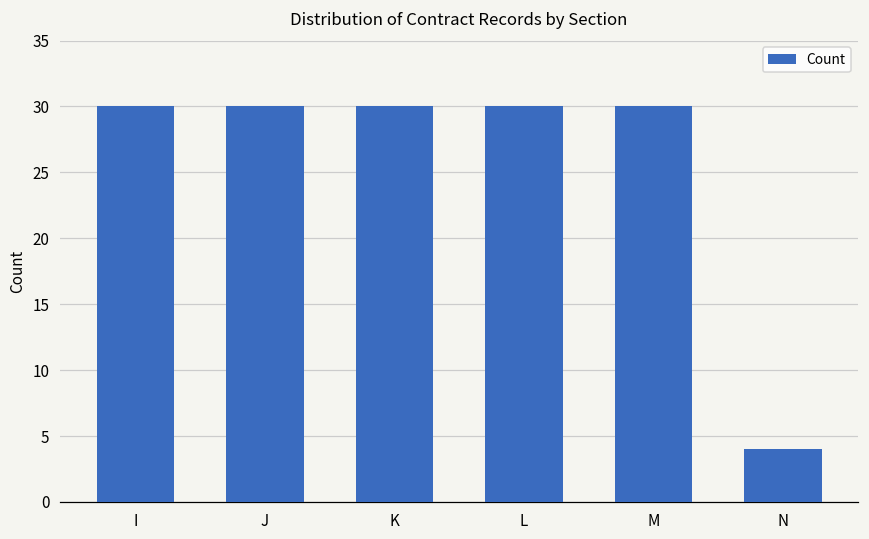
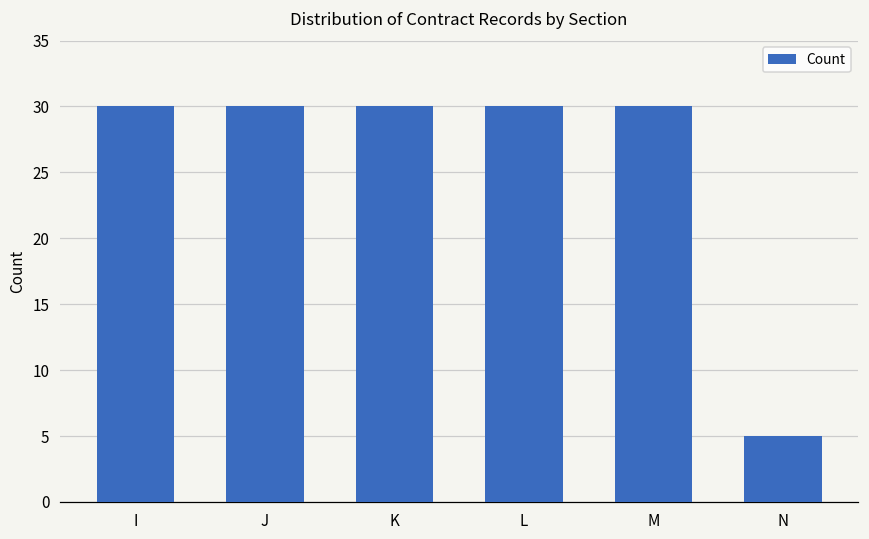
  {
    "I": 30,
    "J": 30,
    "K": 30,
    "L": 30,
    "M": 30,
-   "N": 4
+   "N": 5
  }
